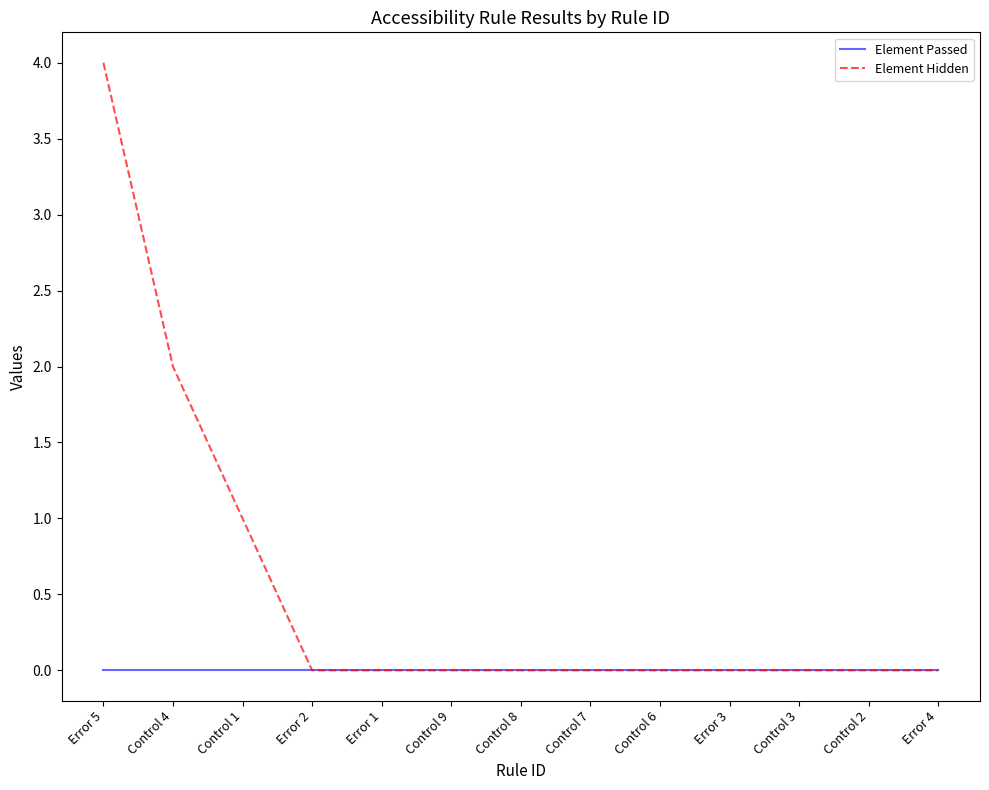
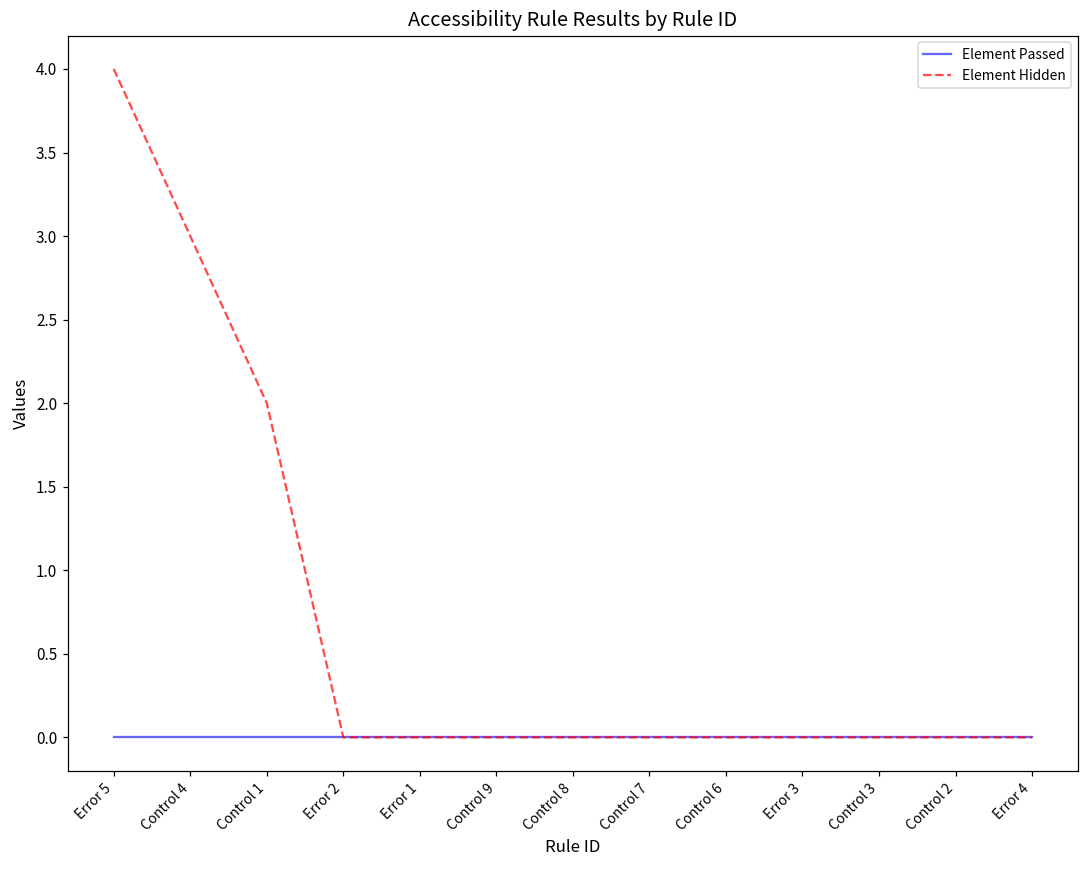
  {
    "Element Passed": {
      "Error 5": 0,
      "Control 4": 0,
      "Control 1": 0
    },
    "Element Hidden": {
      "Error 5": 4,
-     "Control 4": 2,
-     "Control 1": 1
+     "Control 4": 3,
+     "Control 1": 2
    }
  }
